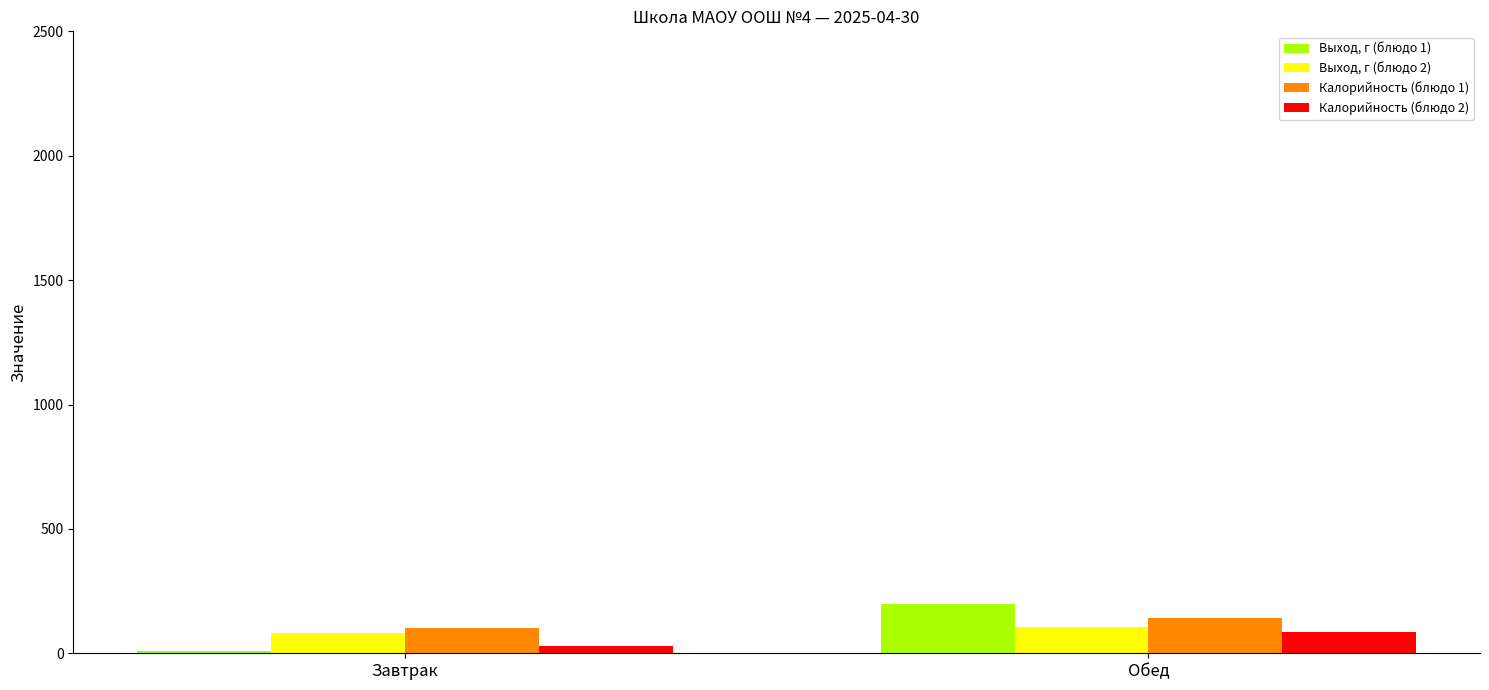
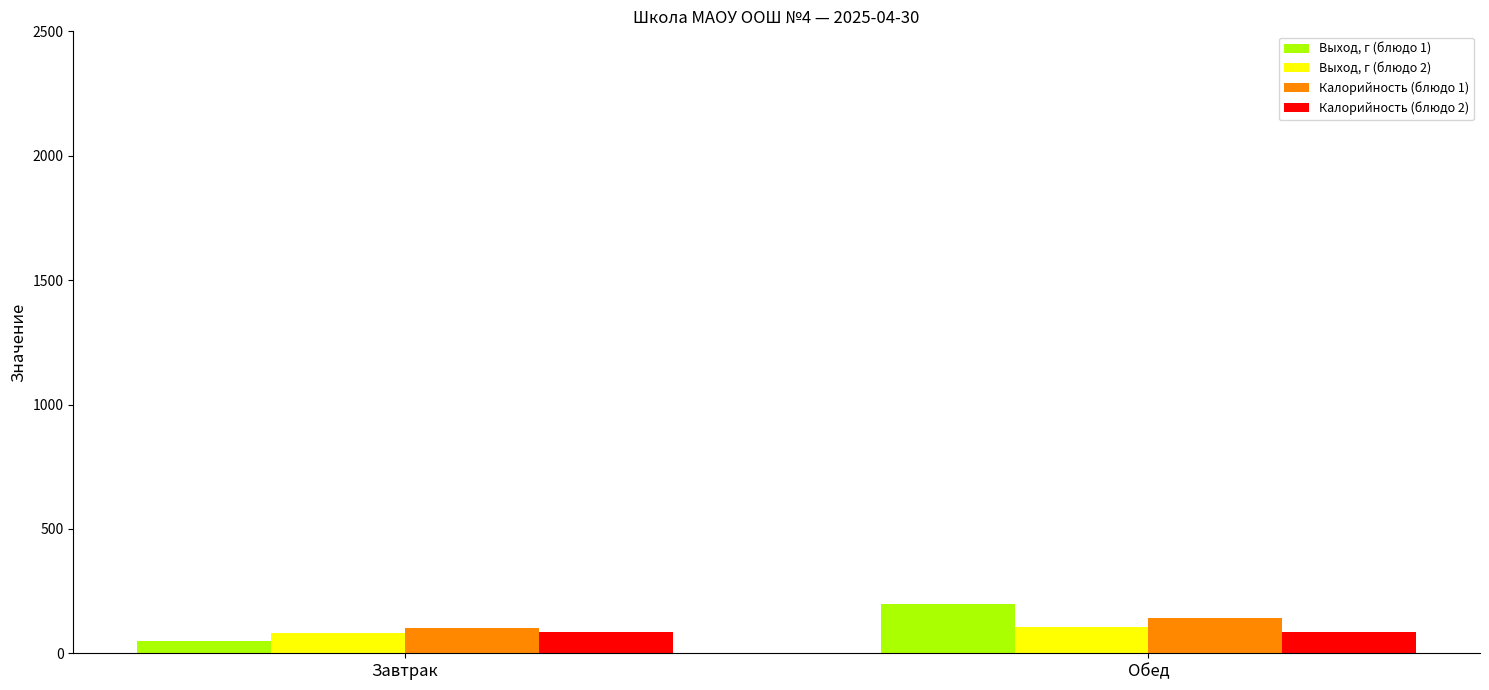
  {
    "Выход, г (блюдо 1)": {
-     "Завтрак": 10,
+     "Завтрак": 50,
      "Обед": 200
    },
    "Выход, г (блюдо 2)": {
      "Завтрак": 80,
      "Обед": 110
    },
    "Калорийность (блюдо 1)": {
      "Завтрак": 100,
      "Обед": 140
    },
    "Калорийность (блюдо 2)": {
-     "Завтрак": 30,
+     "Завтрак": 90,
      "Обед": 90
    }
  }
